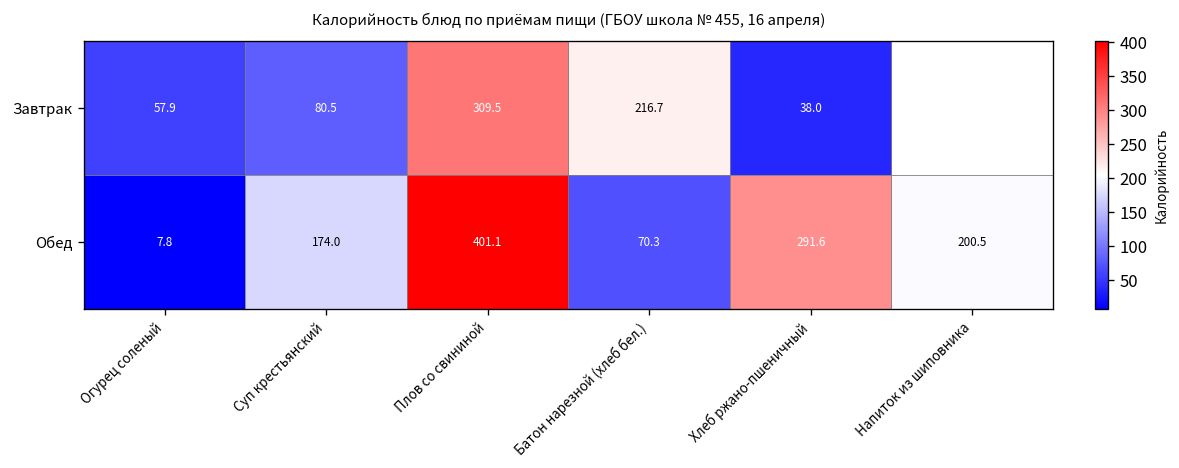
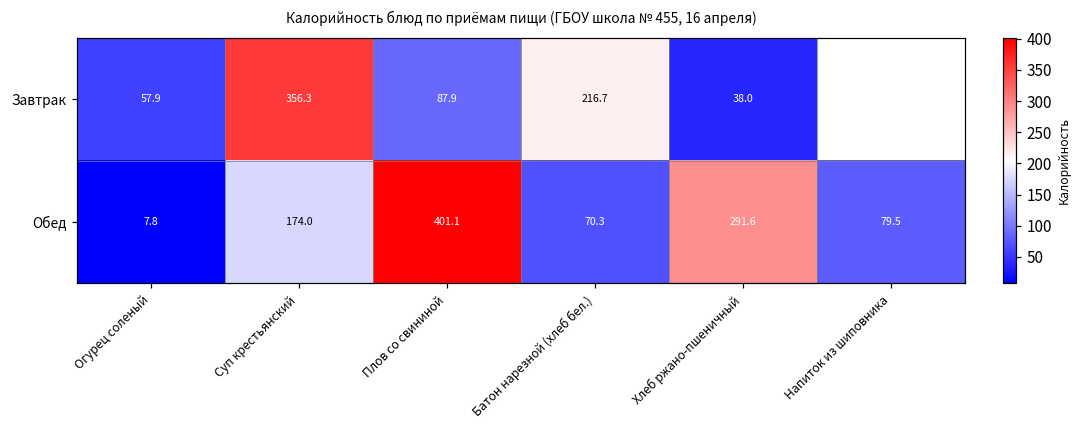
  {
    "Завтрак": {
      "Огурец соленый": 57.9,
-     "Суп крестьянский": 80.5,
-     "Плов со свининой": 309.5,
+     "Суп крестьянский": 356.3,
+     "Плов со свининой": 87.9,
      "Батон нарезной (хлеб бел.)": 216.7,
      "Хлеб ржано-пшеничный": 38.0
    },
    "Обед": {
      "Огурец соленый": 7.8,
      "Суп крестьянский": 174.0,
      "Плов со свининой": 401.1,
      "Батон нарезной (хлеб бел.)": 70.3,
      "Хлеб ржано-пшеничный": 291.6,
-     "Напиток из шиповника": 200.5
+     "Напиток из шиповника": 79.5
    }
  }
